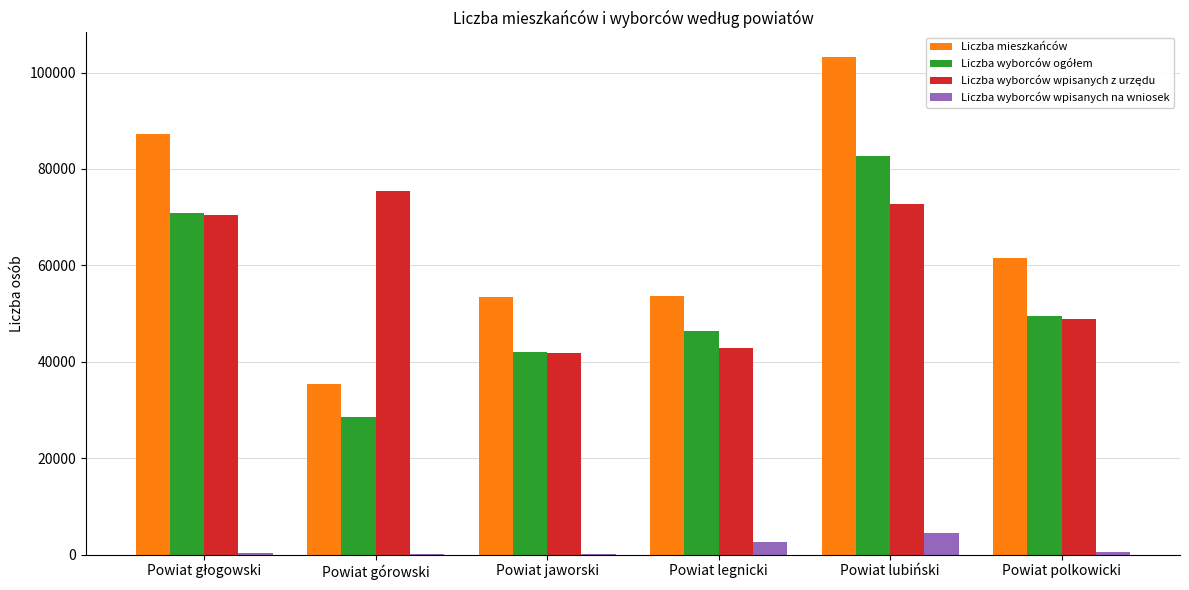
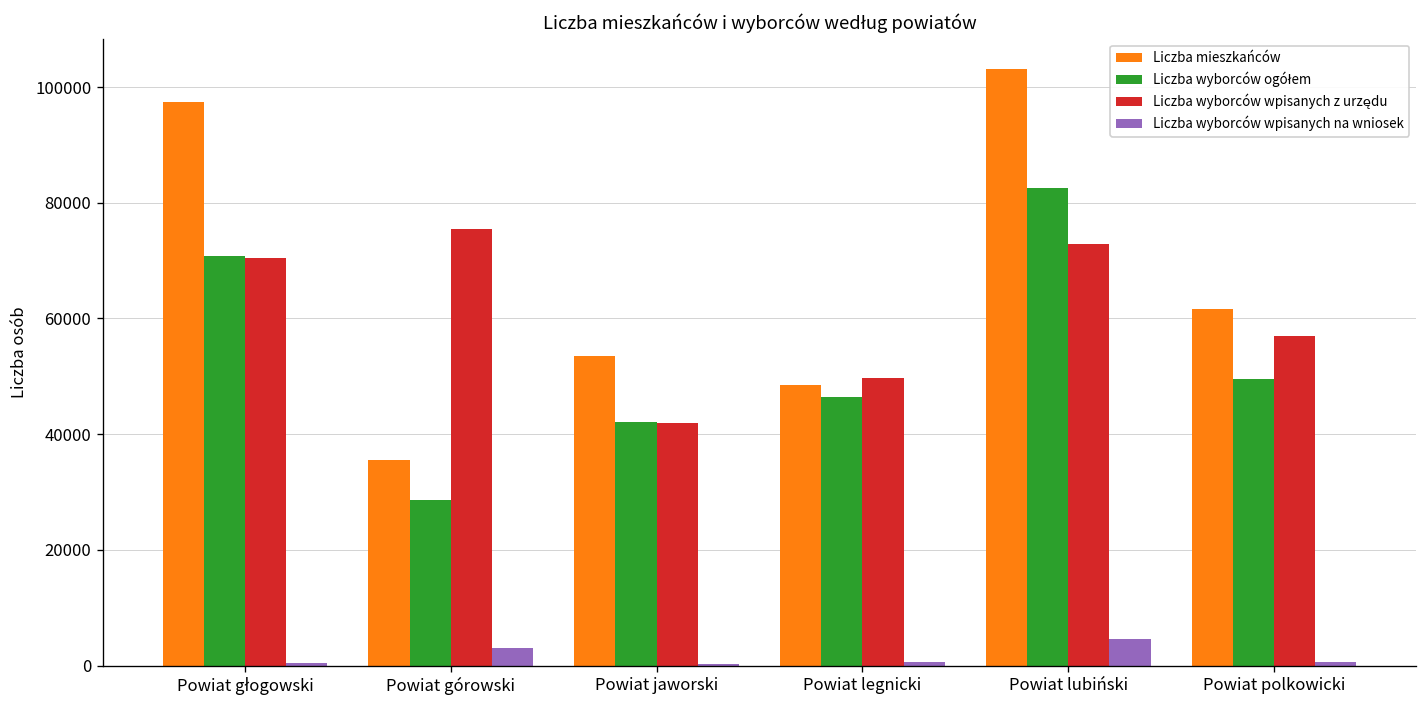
  {
    "Liczba mieszkańców": {
-     "Powiat głogowski": 87000,
+     "Powiat głogowski": 97000,
      "Powiat górowski": 35000,
      "Powiat jaworski": 53000,
-     "Powiat legnicki": 54000,
+     "Powiat legnicki": 48000,
      "Powiat lubiński": 103000,
      "Powiat polkowicki": 62000
    },
    "Liczba wyborców ogółem": {
      "Powiat głogowski": 71000,
      "Powiat górowski": 29000,
      "Powiat jaworski": 42000,
      "Powiat legnicki": 46000,
      "Powiat lubiński": 83000,
      "Powiat polkowicki": 49000
    },
    "Liczba wyborców wpisanych z urzędu": {
      "Powiat głogowski": 70000,
      "Powiat górowski": 75000,
      "Powiat jaworski": 42000,
-     "Powiat legnicki": 43000,
+     "Powiat legnicki": 50000,
      "Powiat lubiński": 73000,
-     "Powiat polkowicki": 49000
+     "Powiat polkowicki": 57000
    },
    "Liczba wyborców wpisanych na wniosek": {
-     "Powiat górowski": 0,
-     "Powiat legnicki": 3000,
+     "Powiat górowski": 3000,
+     "Powiat legnicki": 1000,
      "Powiat lubiński": 5000,
      "Powiat polkowicki": 1000
    }
  }
